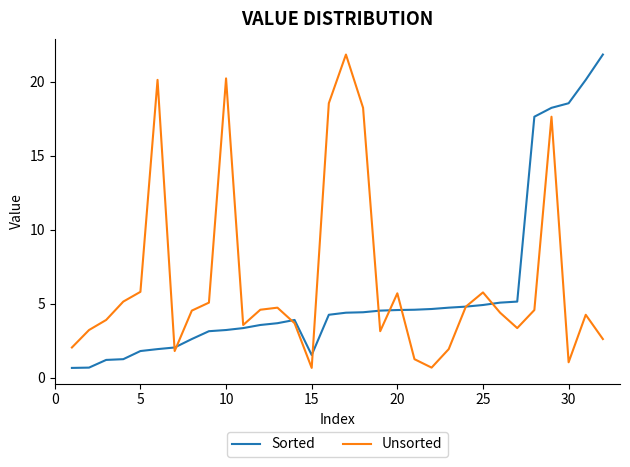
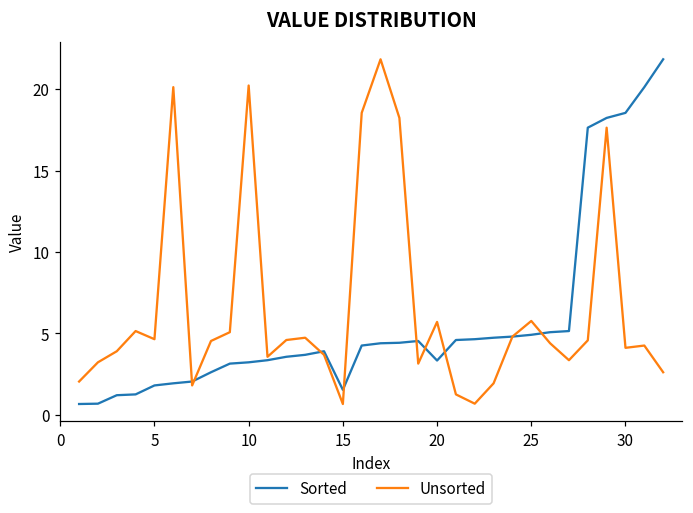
  {
    "Sorted": {
      "5": 1.8,
      "10": 3.2,
      "15": 1.5,
-     "20": 4.6,
+     "20": 3.3,
      "25": 4.9,
      "30": 18.5
    },
    "Unsorted": {
-     "5": 5.8,
+     "5": 4.6,
      "10": 20.2,
      "15": 0.7,
      "20": 5.7,
      "25": 5.8,
-     "30": 1.0
+     "30": 4.1
    }
  }
